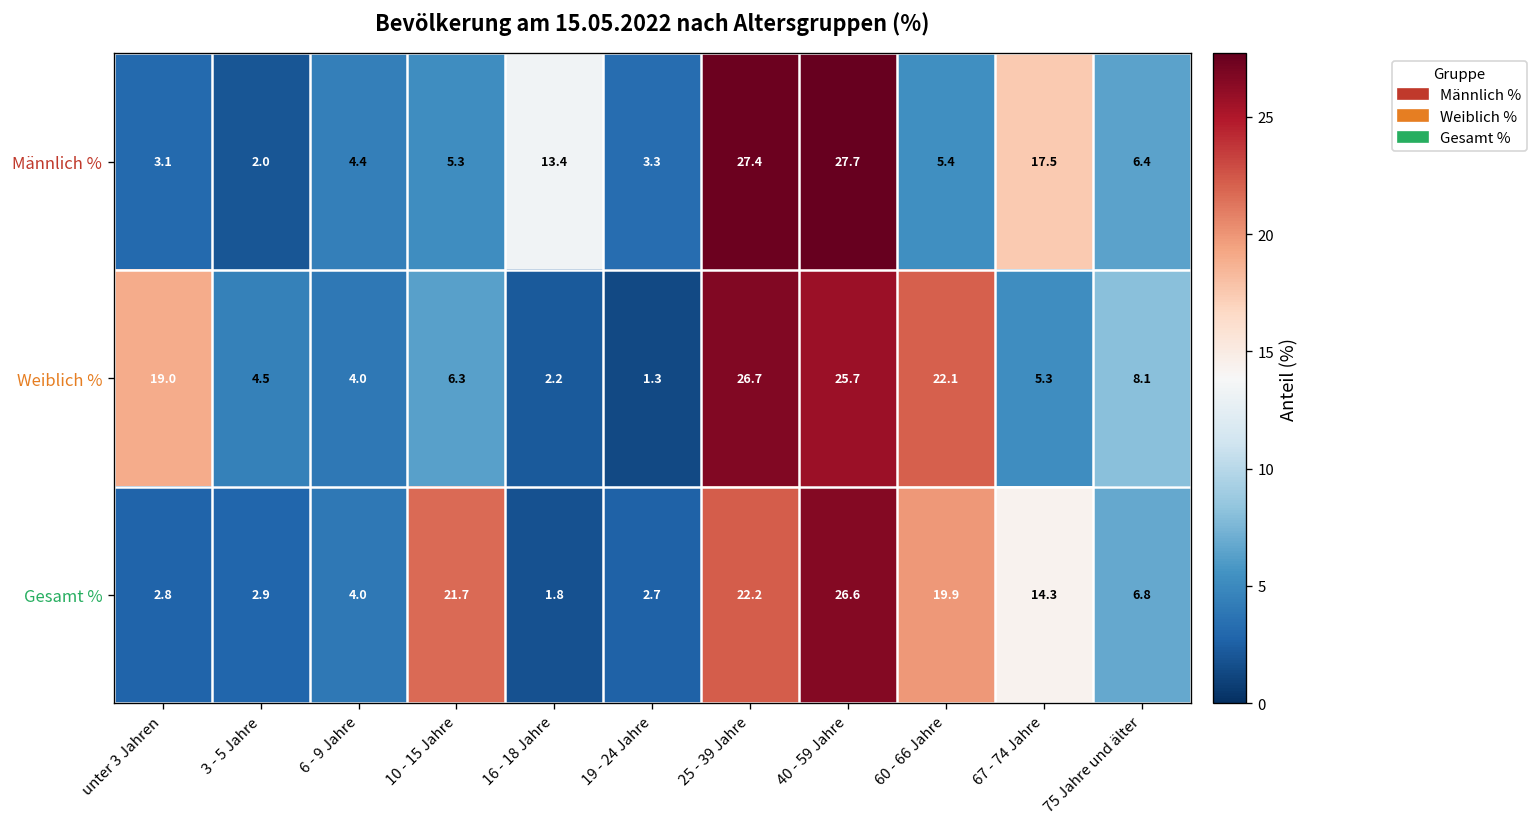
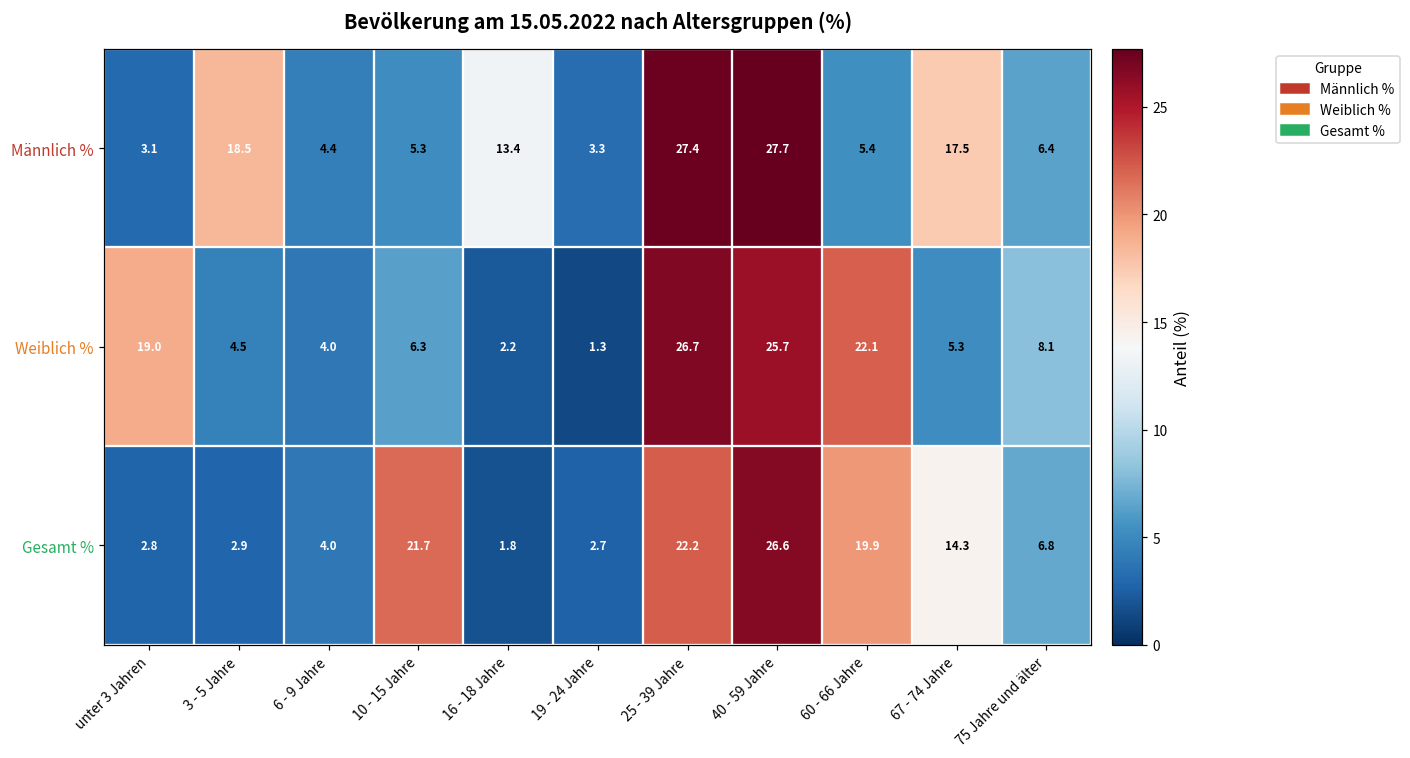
  {
    "Männlich %": {
      "unter 3 Jahren": 3.1,
-     "3 - 5 Jahre": 2.0,
+     "3 - 5 Jahre": 18.5,
      "6 - 9 Jahre": 4.4,
      "10 - 15 Jahre": 5.3,
      "16 - 18 Jahre": 13.4,
      "19 - 24 Jahre": 3.3,
      "25 - 39 Jahre": 27.4,
      "40 - 59 Jahre": 27.7,
      "60 - 66 Jahre": 5.4,
      "67 - 74 Jahre": 17.5,
      "75 Jahre und älter": 6.4
    },
    "Weiblich %": {
      "unter 3 Jahren": 19.0,
      "3 - 5 Jahre": 4.5,
      "6 - 9 Jahre": 4.0,
      "10 - 15 Jahre": 6.3,
      "16 - 18 Jahre": 2.2,
      "19 - 24 Jahre": 1.3,
      "25 - 39 Jahre": 26.7,
      "40 - 59 Jahre": 25.7,
      "60 - 66 Jahre": 22.1,
      "67 - 74 Jahre": 5.3,
      "75 Jahre und älter": 8.1
    },
    "Gesamt %": {
      "unter 3 Jahren": 2.8,
      "3 - 5 Jahre": 2.9,
      "6 - 9 Jahre": 4.0,
      "10 - 15 Jahre": 21.7,
      "16 - 18 Jahre": 1.8,
      "19 - 24 Jahre": 2.7,
      "25 - 39 Jahre": 22.2,
      "40 - 59 Jahre": 26.6,
      "60 - 66 Jahre": 19.9,
      "67 - 74 Jahre": 14.3,
      "75 Jahre und älter": 6.8
    }
  }
